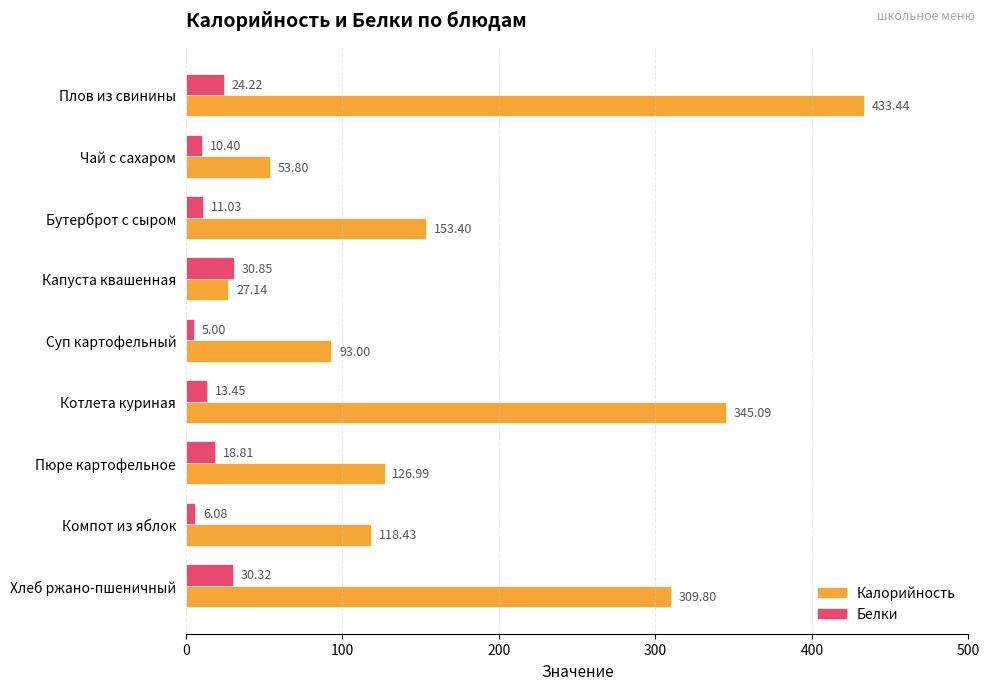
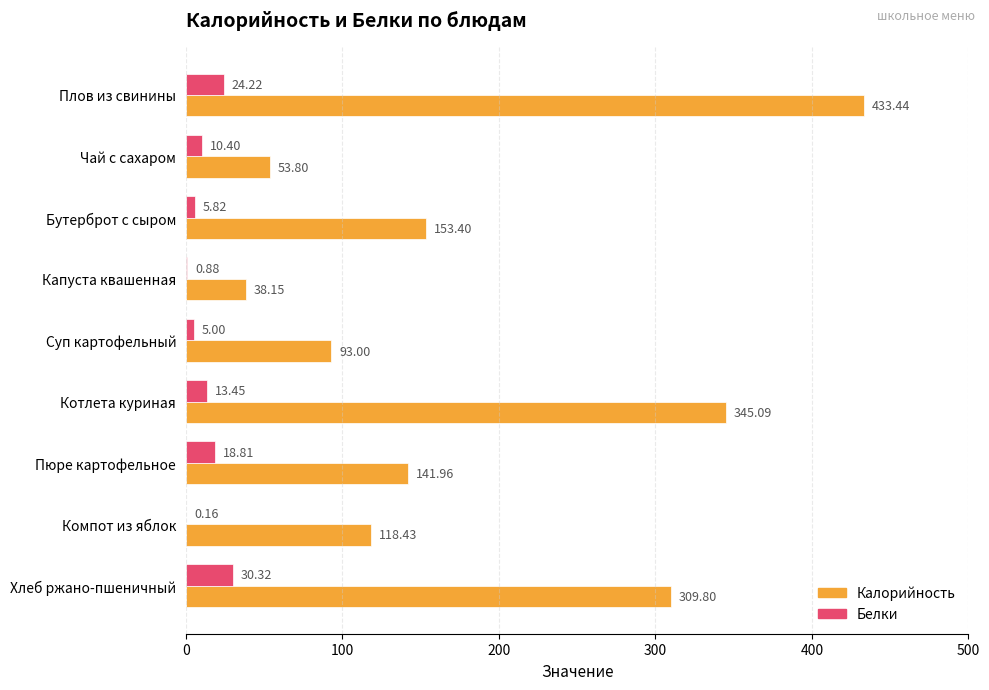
  {
    "Калорийность": {
      "Плов из свинины": 433.44,
      "Чай с сахаром": 53.80,
      "Бутерброт с сыром": 153.40,
-     "Капуста квашенная": 27.14,
+     "Капуста квашенная": 38.15,
      "Суп картофельный": 93.00,
      "Котлета куриная": 345.09,
-     "Пюре картофельное": 126.99,
+     "Пюре картофельное": 141.96,
      "Компот из яблок": 118.43,
      "Хлеб ржано-пшеничный": 309.80
    },
    "Белки": {
      "Плов из свинины": 24.22,
      "Чай с сахаром": 10.40,
-     "Бутерброт с сыром": 11.03,
-     "Капуста квашенная": 30.85,
+     "Бутерброт с сыром": 5.82,
+     "Капуста квашенная": 0.88,
      "Суп картофельный": 5.00,
      "Котлета куриная": 13.45,
      "Пюре картофельное": 18.81,
-     "Компот из яблок": 6.08,
+     "Компот из яблок": 0.16,
      "Хлеб ржано-пшеничный": 30.32
    }
  }
